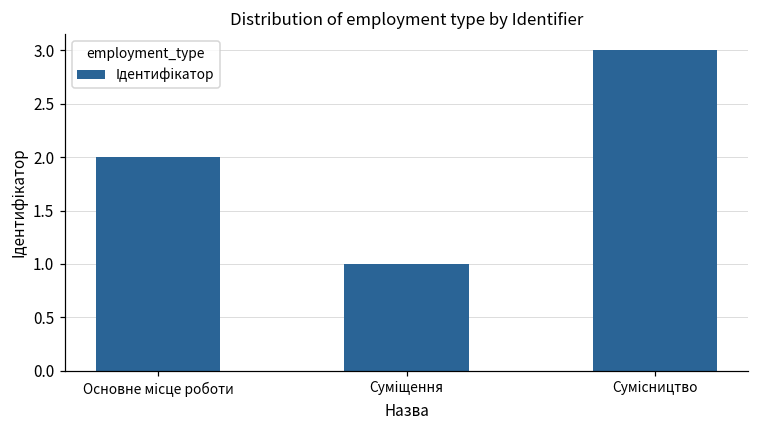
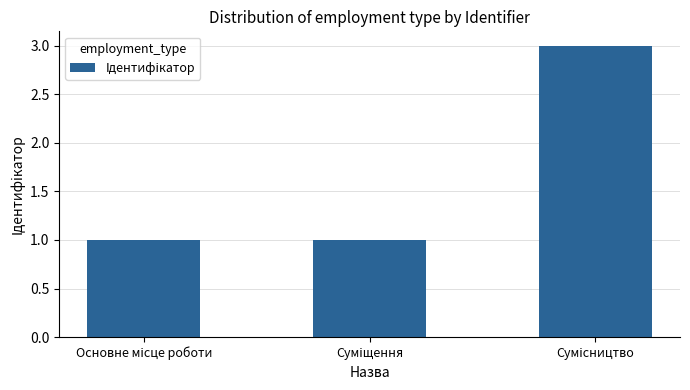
  {
-   "Основне місце роботи": 2,
+   "Основне місце роботи": 1,
    "Суміщення": 1,
    "Сумісництво": 3
  }
